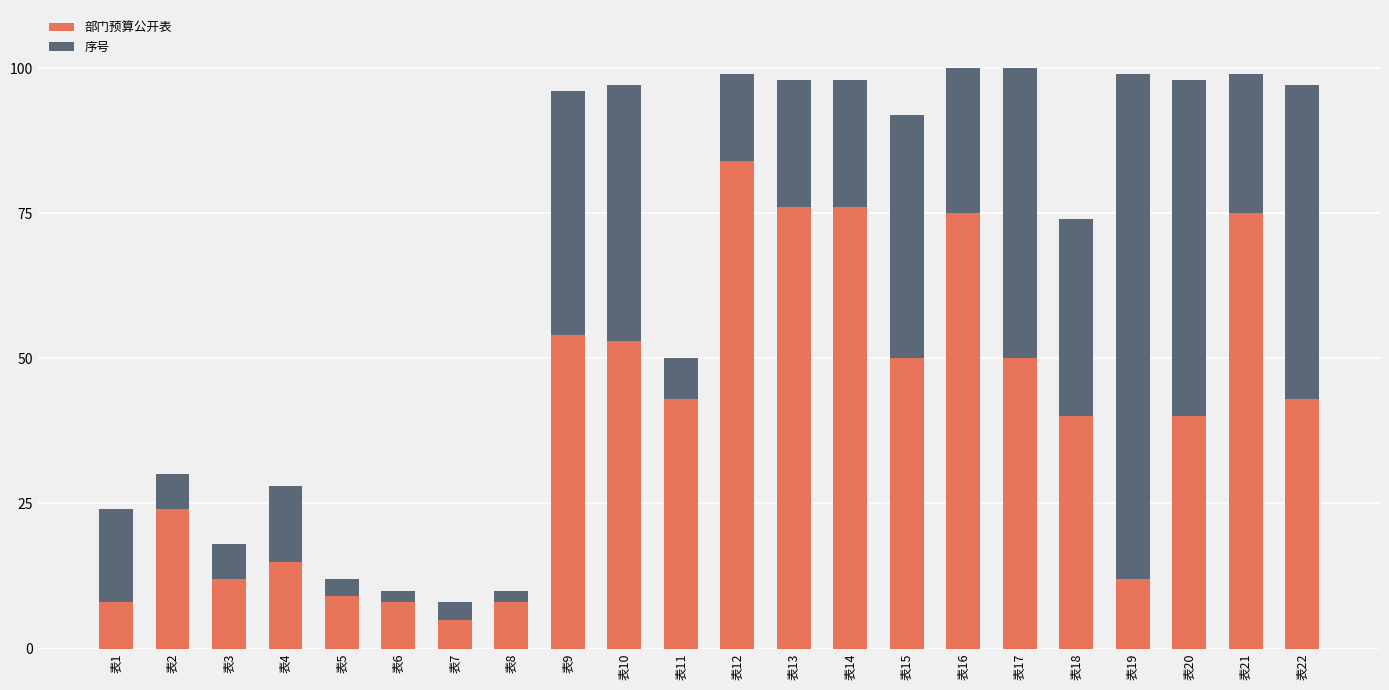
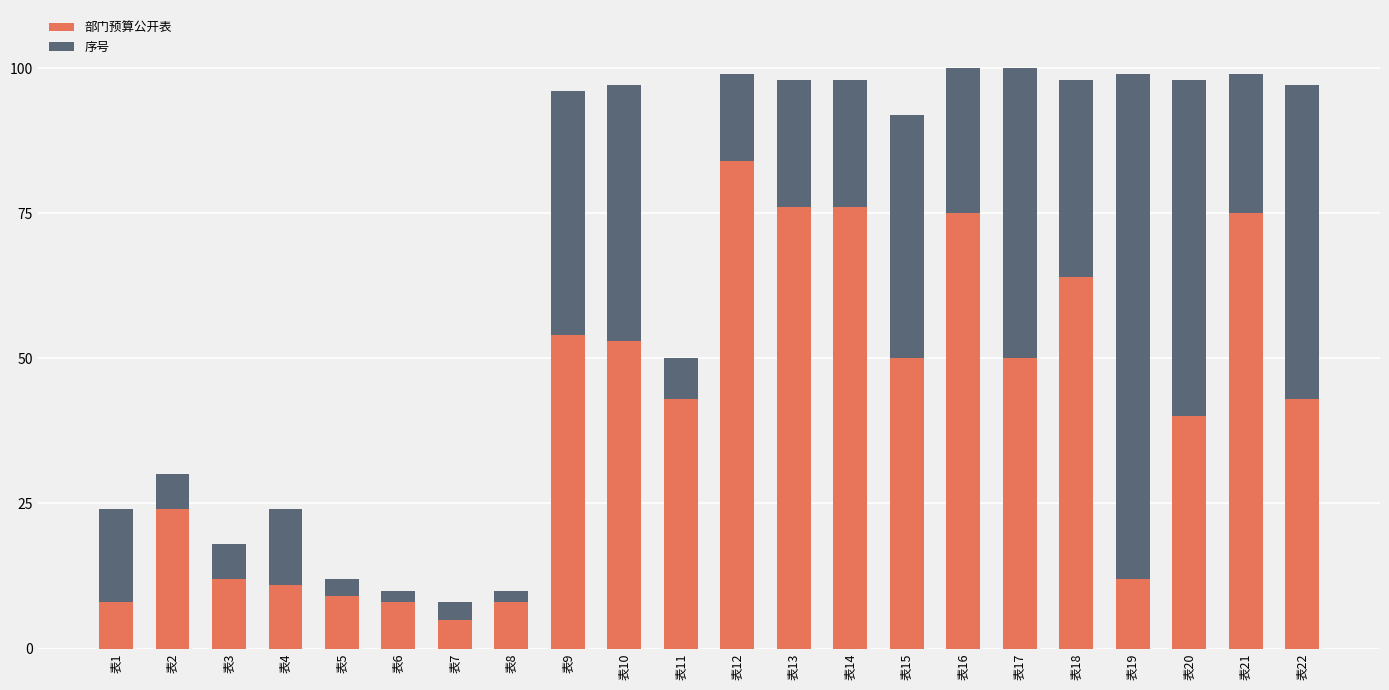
  {
    "部门预算公开表": {
      "表1": 8,
      "表2": 24,
      "表3": 12,
-     "表4": 15,
+     "表4": 11,
      "表5": 9,
      "表6": 8,
      "表7": 5,
      "表8": 8,
      "表9": 54,
      "表10": 53,
      "表11": 43,
      "表12": 84,
      "表13": 76,
      "表14": 76,
      "表15": 50,
      "表16": 75,
      "表17": 50,
-     "表18": 40,
+     "表18": 64,
      "表19": 12,
      "表20": 40,
      "表21": 75,
      "表22": 43
    },
    "序号": {
      "表1": 16,
      "表2": 6,
      "表3": 6,
      "表4": 13,
      "表5": 3,
      "表6": 2,
      "表7": 3,
      "表8": 2,
      "表9": 42,
      "表10": 44,
      "表11": 7,
      "表12": 15,
      "表13": 22,
      "表14": 22,
      "表15": 42,
      "表16": 25,
      "表17": 50,
      "表18": 34,
      "表19": 87,
      "表20": 58,
      "表21": 24,
      "表22": 54
    }
  }
